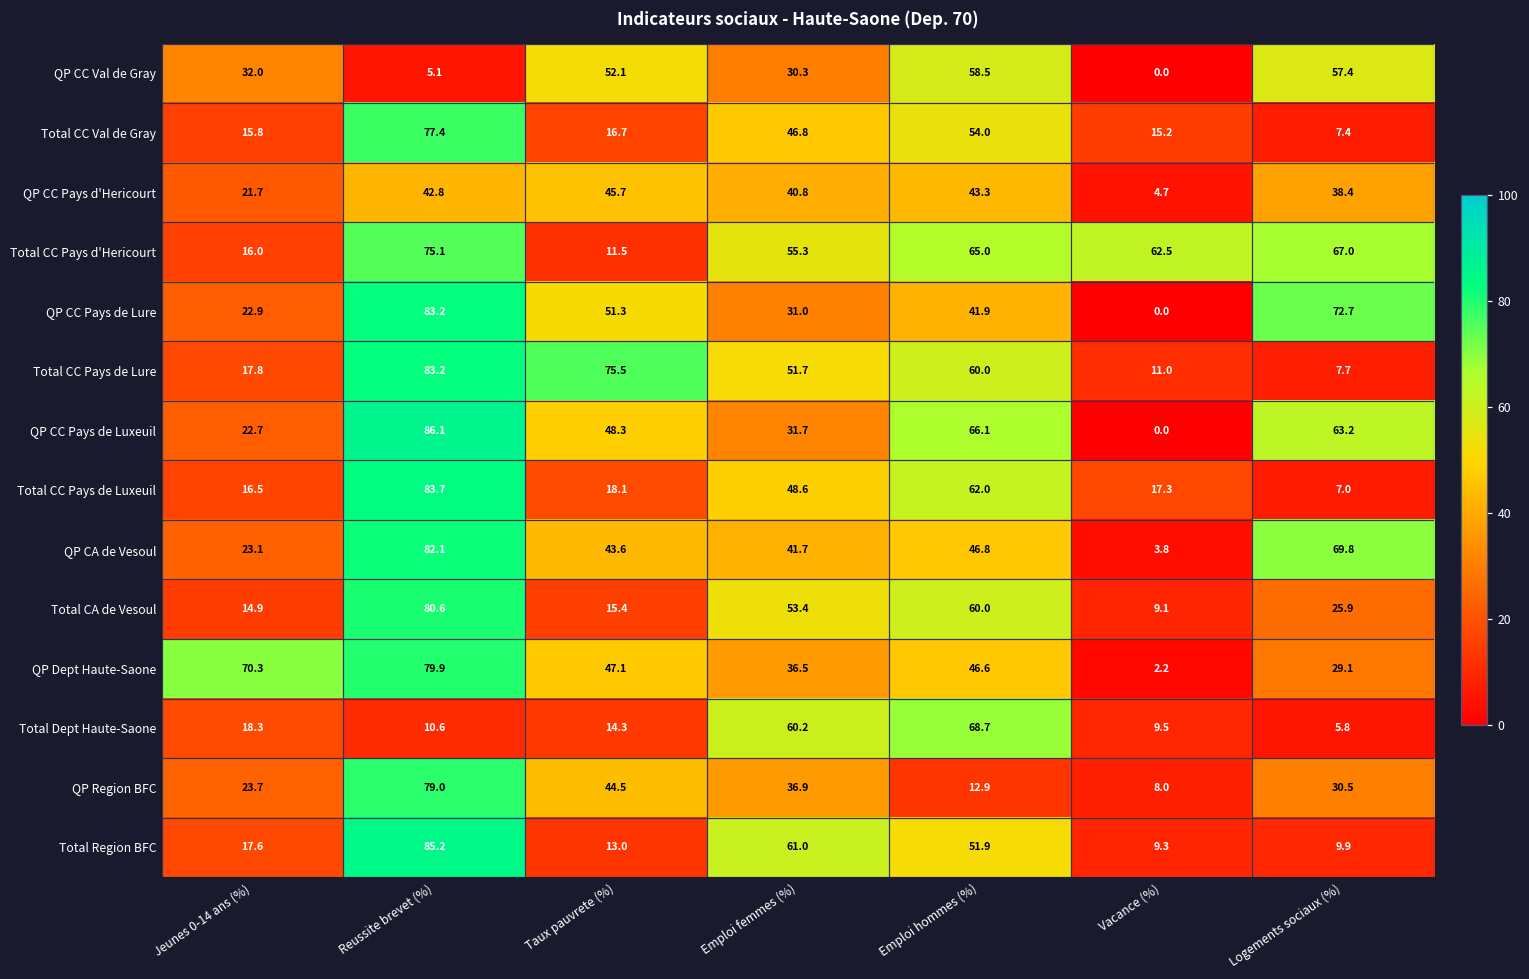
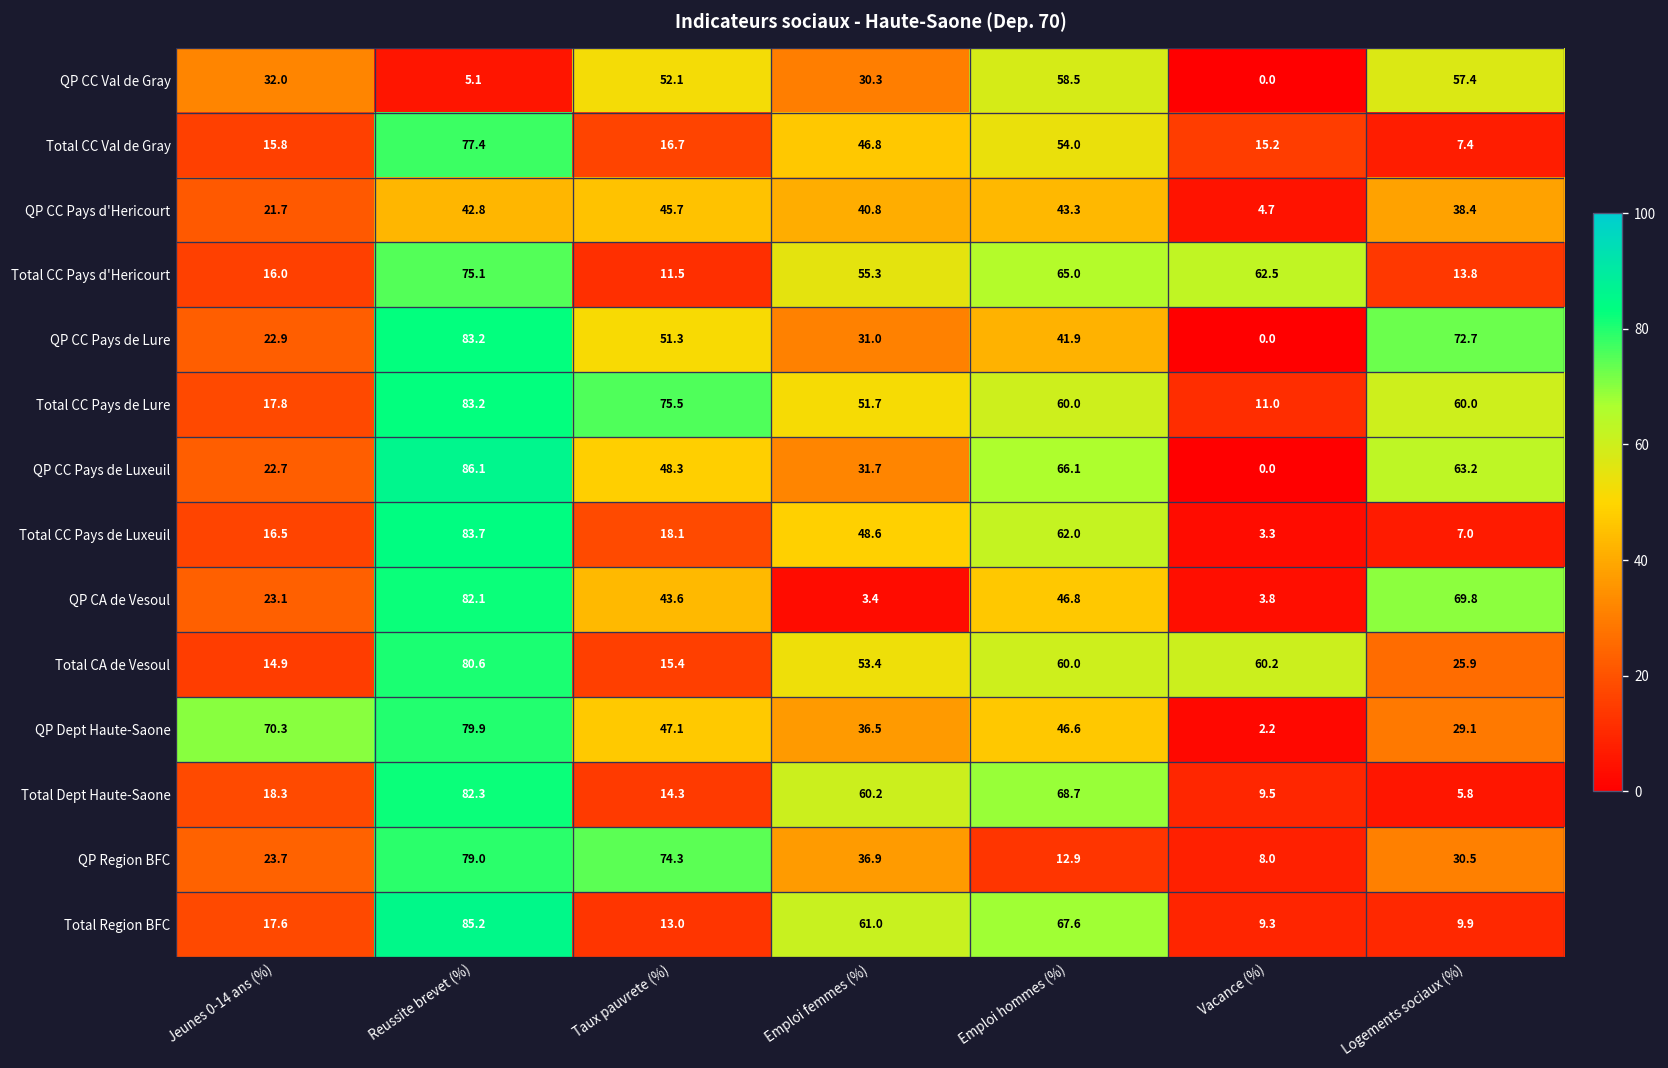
  {
    "QP CC Val de Gray": {
      "Jeunes 0-14 ans (%)": 32.0,
      "Reussite brevet (%)": 5.1,
      "Taux pauvrete (%)": 52.1,
      "Emploi femmes (%)": 30.3,
      "Emploi hommes (%)": 58.5,
      "Vacance (%)": 0.0,
      "Logements sociaux (%)": 57.4
    },
    "Total CC Val de Gray": {
      "Jeunes 0-14 ans (%)": 15.8,
      "Reussite brevet (%)": 77.4,
      "Taux pauvrete (%)": 16.7,
      "Emploi femmes (%)": 46.8,
      "Emploi hommes (%)": 54.0,
      "Vacance (%)": 15.2,
      "Logements sociaux (%)": 7.4
    },
    "QP CC Pays d'Hericourt": {
      "Jeunes 0-14 ans (%)": 21.7,
      "Reussite brevet (%)": 42.8,
      "Taux pauvrete (%)": 45.7,
      "Emploi femmes (%)": 40.8,
      "Emploi hommes (%)": 43.3,
      "Vacance (%)": 4.7,
      "Logements sociaux (%)": 38.4
    },
    "Total CC Pays d'Hericourt": {
      "Jeunes 0-14 ans (%)": 16.0,
      "Reussite brevet (%)": 75.1,
      "Taux pauvrete (%)": 11.5,
      "Emploi femmes (%)": 55.3,
      "Emploi hommes (%)": 65.0,
      "Vacance (%)": 62.5,
-     "Logements sociaux (%)": 67.0
+     "Logements sociaux (%)": 13.8
    },
    "QP CC Pays de Lure": {
      "Jeunes 0-14 ans (%)": 22.9,
      "Reussite brevet (%)": 83.2,
      "Taux pauvrete (%)": 51.3,
      "Emploi femmes (%)": 31.0,
      "Emploi hommes (%)": 41.9,
      "Vacance (%)": 0.0,
      "Logements sociaux (%)": 72.7
    },
    "Total CC Pays de Lure": {
      "Jeunes 0-14 ans (%)": 17.8,
      "Reussite brevet (%)": 83.2,
      "Taux pauvrete (%)": 75.5,
      "Emploi femmes (%)": 51.7,
      "Emploi hommes (%)": 60.0,
      "Vacance (%)": 11.0,
-     "Logements sociaux (%)": 7.7
+     "Logements sociaux (%)": 60.0
    },
    "QP CC Pays de Luxeuil": {
      "Jeunes 0-14 ans (%)": 22.7,
      "Reussite brevet (%)": 86.1,
      "Taux pauvrete (%)": 48.3,
      "Emploi femmes (%)": 31.7,
      "Emploi hommes (%)": 66.1,
      "Vacance (%)": 0.0,
      "Logements sociaux (%)": 63.2
    },
    "Total CC Pays de Luxeuil": {
      "Jeunes 0-14 ans (%)": 16.5,
      "Reussite brevet (%)": 83.7,
      "Taux pauvrete (%)": 18.1,
      "Emploi femmes (%)": 48.6,
      "Emploi hommes (%)": 62.0,
-     "Vacance (%)": 17.3,
+     "Vacance (%)": 3.3,
      "Logements sociaux (%)": 7.0
    },
    "QP CA de Vesoul": {
      "Jeunes 0-14 ans (%)": 23.1,
      "Reussite brevet (%)": 82.1,
      "Taux pauvrete (%)": 43.6,
-     "Emploi femmes (%)": 41.7,
+     "Emploi femmes (%)": 3.4,
      "Emploi hommes (%)": 46.8,
      "Vacance (%)": 3.8,
      "Logements sociaux (%)": 69.8
    },
    "Total CA de Vesoul": {
      "Jeunes 0-14 ans (%)": 14.9,
      "Reussite brevet (%)": 80.6,
      "Taux pauvrete (%)": 15.4,
      "Emploi femmes (%)": 53.4,
      "Emploi hommes (%)": 60.0,
-     "Vacance (%)": 9.1,
+     "Vacance (%)": 60.2,
      "Logements sociaux (%)": 25.9
    },
    "QP Dept Haute-Saone": {
      "Jeunes 0-14 ans (%)": 70.3,
      "Reussite brevet (%)": 79.9,
      "Taux pauvrete (%)": 47.1,
      "Emploi femmes (%)": 36.5,
      "Emploi hommes (%)": 46.6,
      "Vacance (%)": 2.2,
      "Logements sociaux (%)": 29.1
    },
    "Total Dept Haute-Saone": {
      "Jeunes 0-14 ans (%)": 18.3,
-     "Reussite brevet (%)": 10.6,
+     "Reussite brevet (%)": 82.3,
      "Taux pauvrete (%)": 14.3,
      "Emploi femmes (%)": 60.2,
      "Emploi hommes (%)": 68.7,
      "Vacance (%)": 9.5,
      "Logements sociaux (%)": 5.8
    },
    "QP Region BFC": {
      "Jeunes 0-14 ans (%)": 23.7,
      "Reussite brevet (%)": 79.0,
-     "Taux pauvrete (%)": 44.5,
+     "Taux pauvrete (%)": 74.3,
      "Emploi femmes (%)": 36.9,
      "Emploi hommes (%)": 12.9,
      "Vacance (%)": 8.0,
      "Logements sociaux (%)": 30.5
    },
    "Total Region BFC": {
      "Jeunes 0-14 ans (%)": 17.6,
      "Reussite brevet (%)": 85.2,
      "Taux pauvrete (%)": 13.0,
      "Emploi femmes (%)": 61.0,
-     "Emploi hommes (%)": 51.9,
+     "Emploi hommes (%)": 67.6,
      "Vacance (%)": 9.3,
      "Logements sociaux (%)": 9.9
    }
  }
